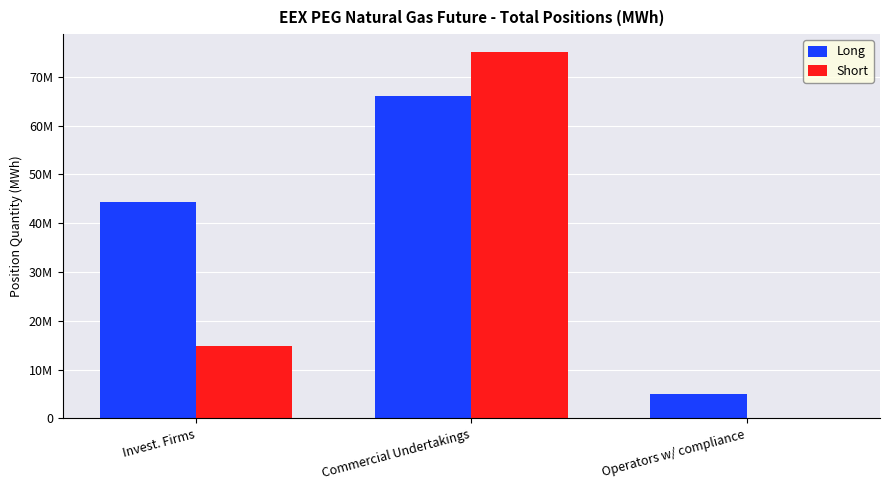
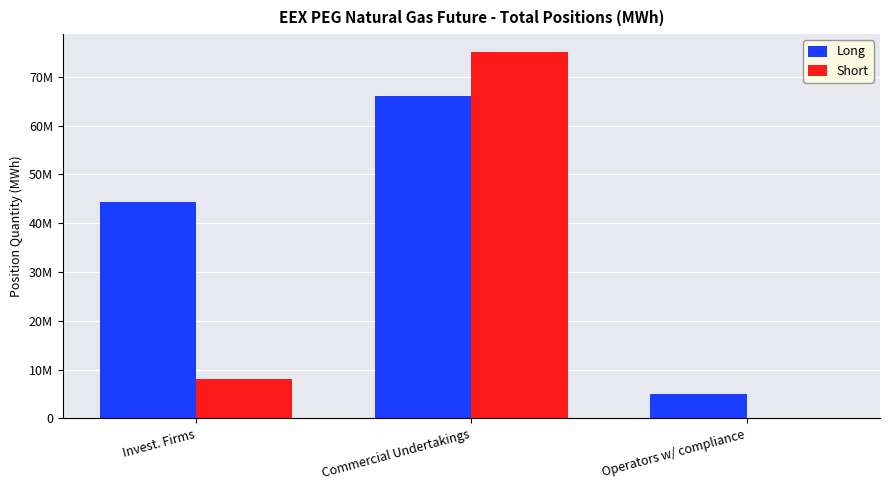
  {
    "Long": {
      "Invest. Firms": 44000000,
      "Commercial Undertakings": 66000000,
      "Operators w/ compliance": 5000000
    },
    "Short": {
-     "Invest. Firms": 15000000,
+     "Invest. Firms": 8000000,
      "Commercial Undertakings": 75000000,
      "Operators w/ compliance": 0
    }
  }
